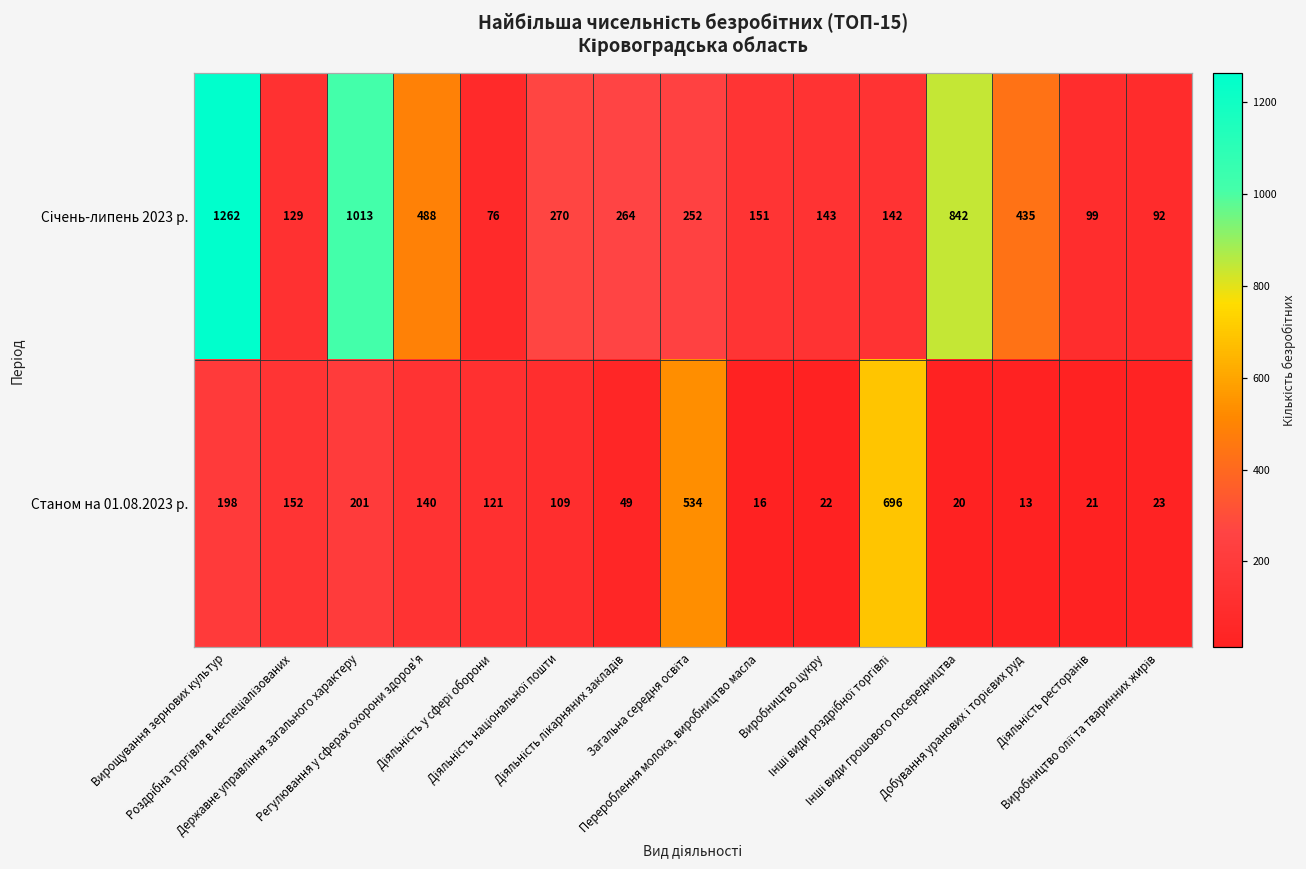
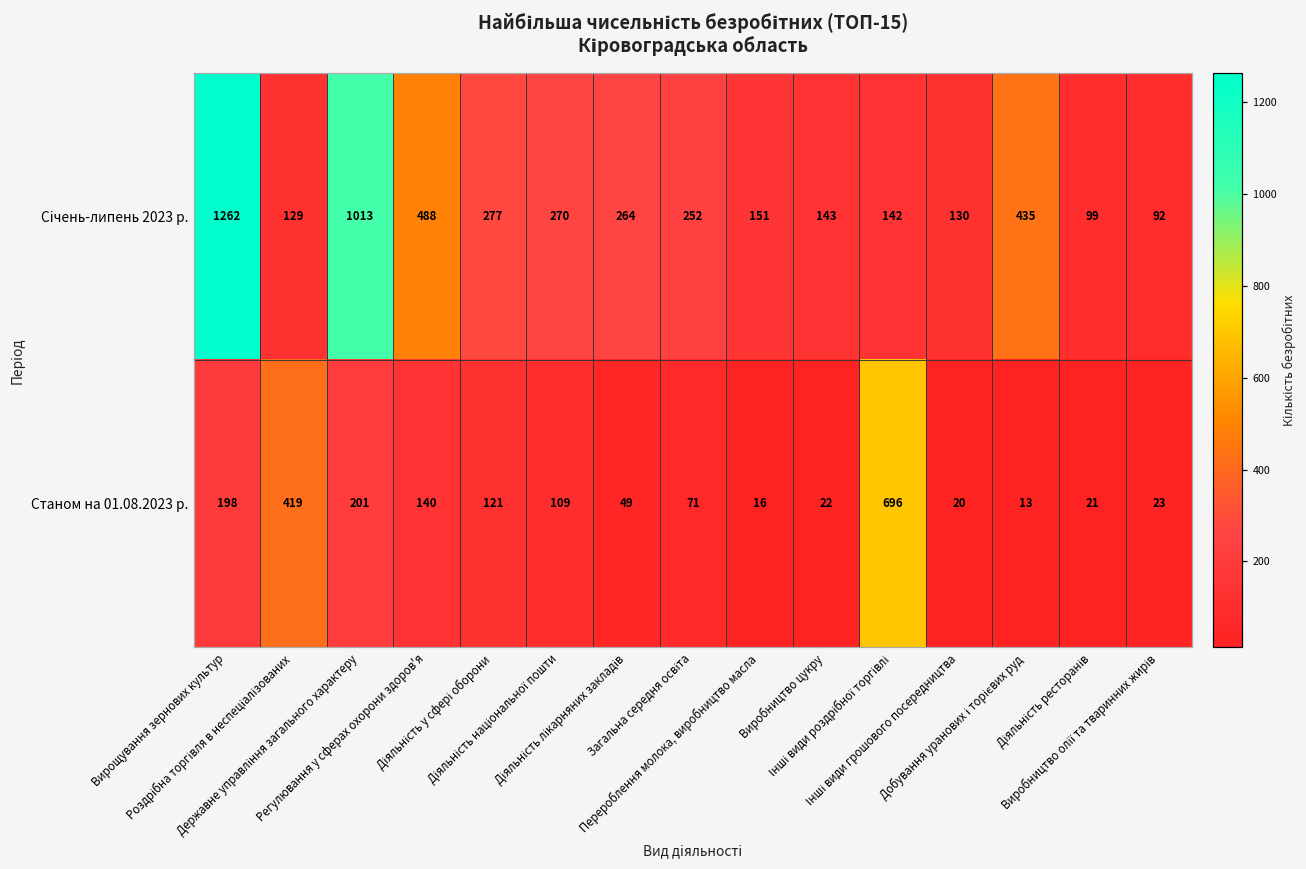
  {
    "Січень-липень 2023 р.": {
      "Вирощування зернових культур": 1262,
      "Роздрібна торгівля в неспеціалізованих": 129,
      "Державне управління загального характеру": 1013,
      "Регулювання у сферах охорони здоров'я": 488,
-     "Діяльність у сфері оборони": 76,
+     "Діяльність у сфері оборони": 277,
      "Діяльність національної пошти": 270,
      "Діяльність лікарняних закладів": 264,
      "Загальна середня освіта": 252,
      "Перероблення молока, виробництво масла": 151,
      "Виробництво цукру": 143,
      "Інші види роздрібної торгівлі": 142,
-     "Інші види грошового посередництва": 842,
+     "Інші види грошового посередництва": 130,
      "Добування уранових і торієвих руд": 435,
      "Діяльність ресторанів": 99,
      "Виробництво олії та тваринних жирів": 92
    },
    "Станом на 01.08.2023 р.": {
      "Вирощування зернових культур": 198,
-     "Роздрібна торгівля в неспеціалізованих": 152,
+     "Роздрібна торгівля в неспеціалізованих": 419,
      "Державне управління загального характеру": 201,
      "Регулювання у сферах охорони здоров'я": 140,
      "Діяльність у сфері оборони": 121,
      "Діяльність національної пошти": 109,
      "Діяльність лікарняних закладів": 49,
-     "Загальна середня освіта": 534,
+     "Загальна середня освіта": 71,
      "Перероблення молока, виробництво масла": 16,
      "Виробництво цукру": 22,
      "Інші види роздрібної торгівлі": 696,
      "Інші види грошового посередництва": 20,
      "Добування уранових і торієвих руд": 13,
      "Діяльність ресторанів": 21,
      "Виробництво олії та тваринних жирів": 23
    }
  }
